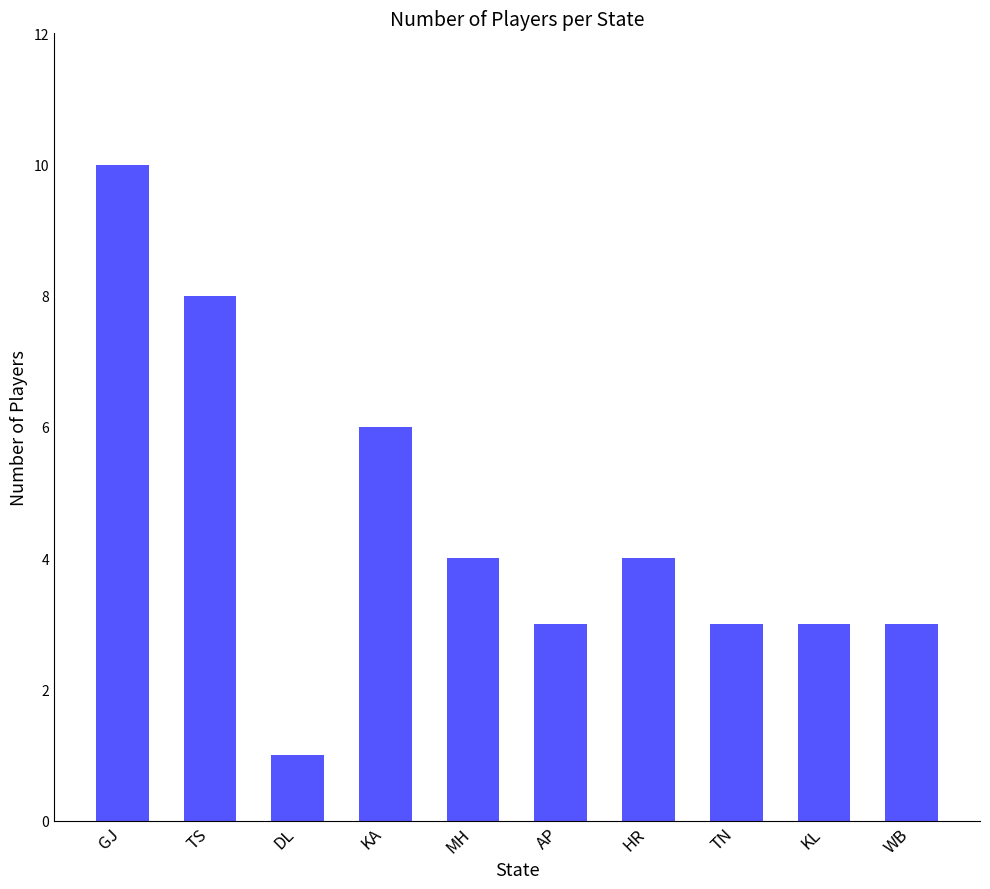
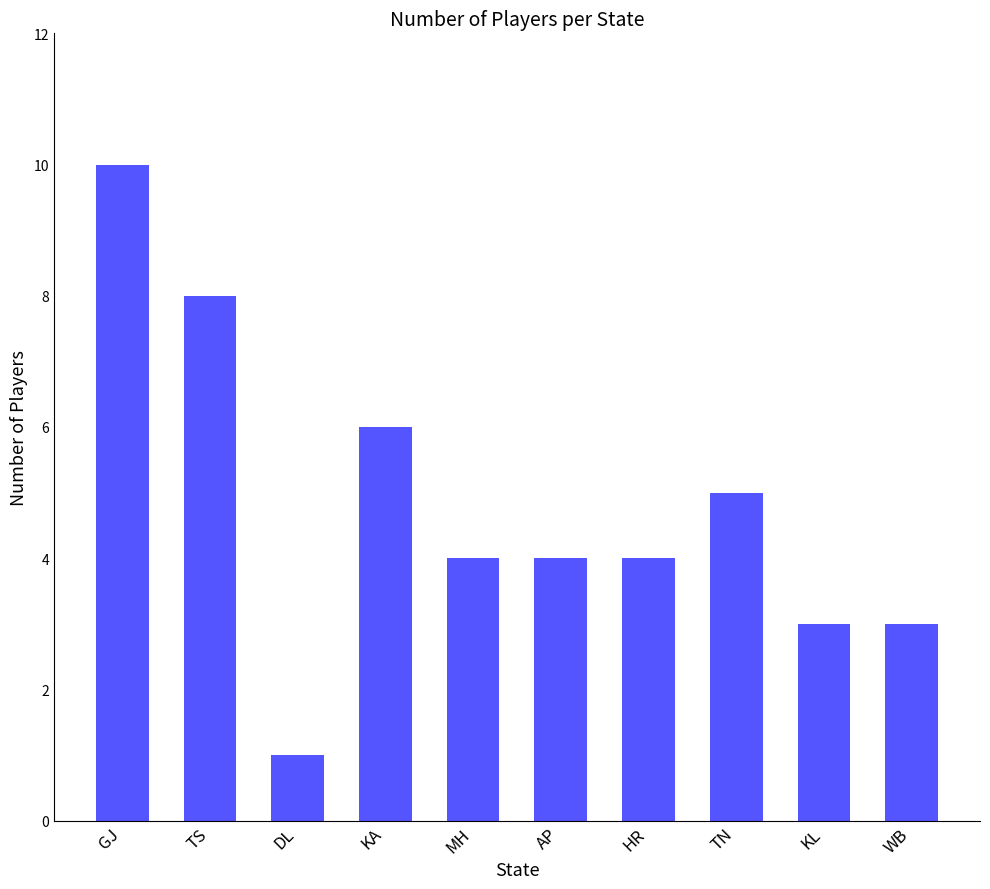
  {
    "GJ": 10,
    "TS": 8,
    "DL": 1,
    "KA": 6,
    "MH": 4,
-   "AP": 3,
+   "AP": 4,
    "HR": 4,
-   "TN": 3,
+   "TN": 5,
    "KL": 3,
    "WB": 3
  }
